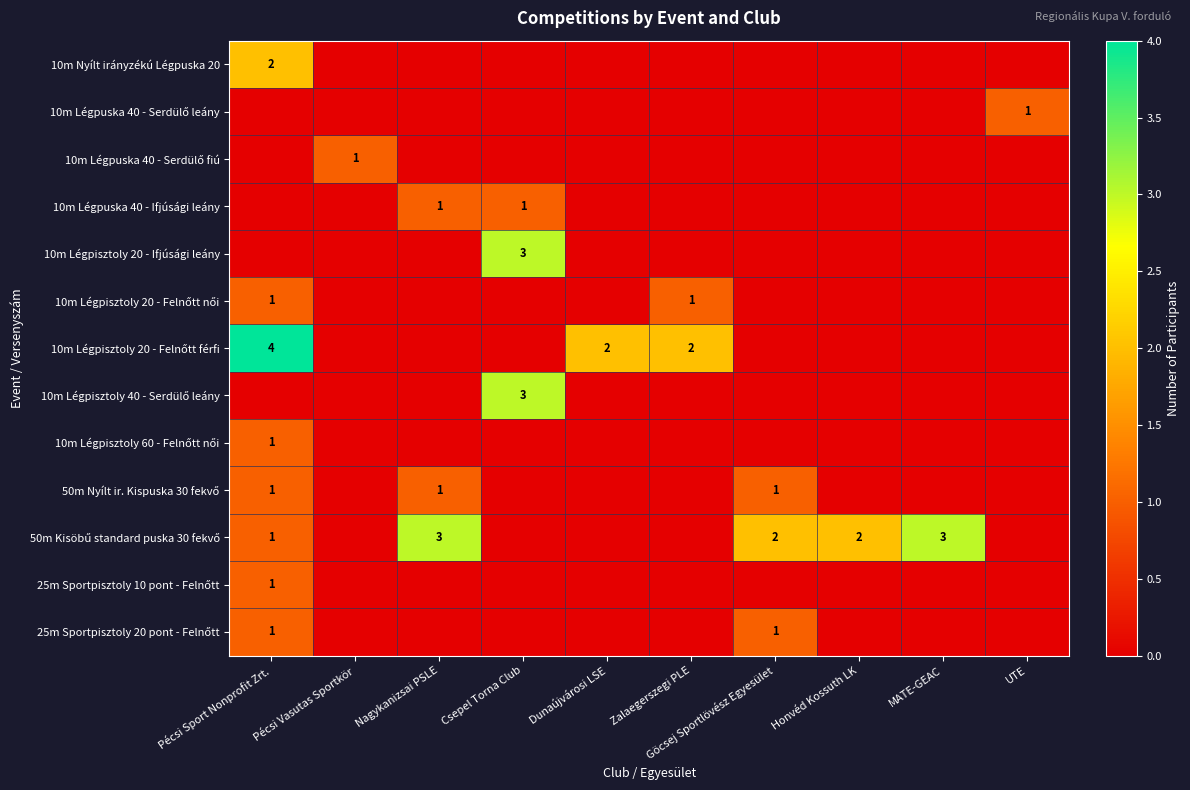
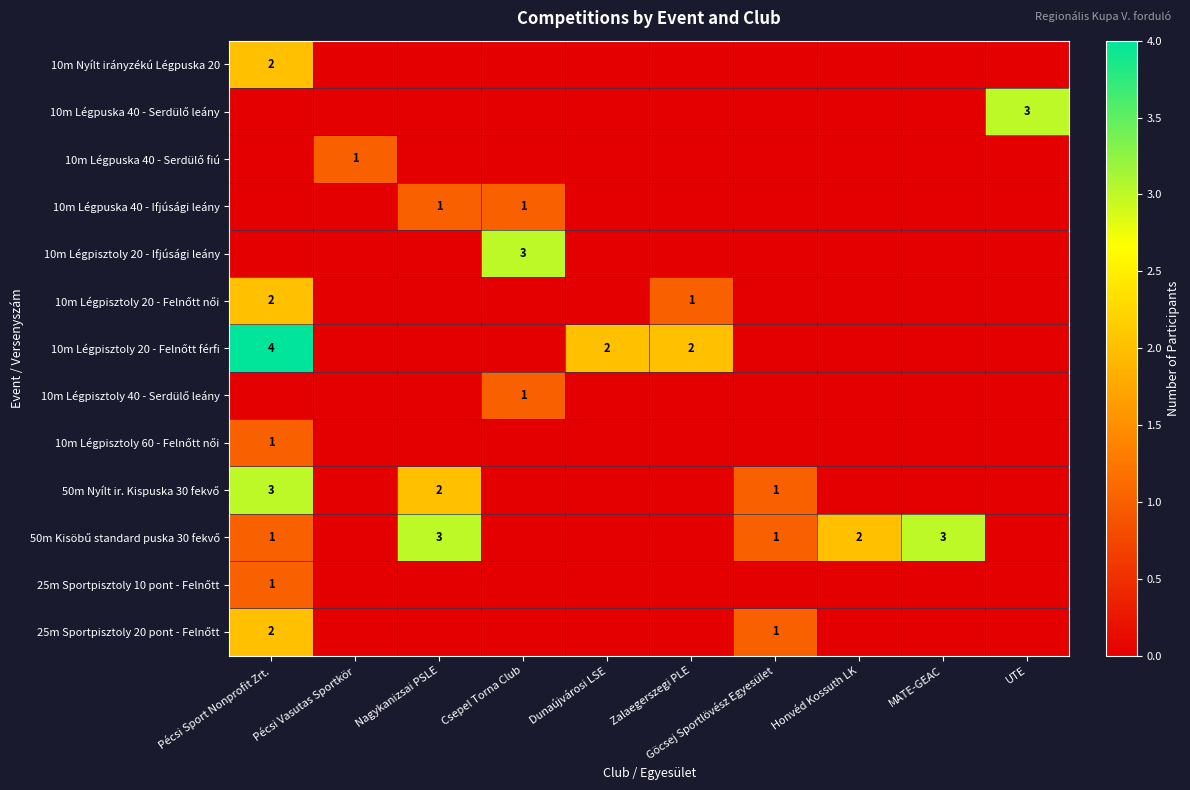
  {
    "10m Nyílt irányzékú Légpuska 20": {
      "Pécsi Sport Nonprofit Zrt.": 2
    },
    "10m Légpuska 40 - Serdülő leány": {
-     "UTE": 1
+     "UTE": 3
    },
    "10m Légpuska 40 - Serdülő fiú": {
      "Pécsi Vasutas Sportkör": 1
    },
    "10m Légpuska 40 - Ifjúsági leány": {
      "Nagykanizsai PSLE": 1,
      "Csepel Torna Club": 1
    },
    "10m Légpisztoly 20 - Ifjúsági leány": {
      "Csepel Torna Club": 3
    },
    "10m Légpisztoly 20 - Felnőtt női": {
-     "Pécsi Sport Nonprofit Zrt.": 1,
+     "Pécsi Sport Nonprofit Zrt.": 2,
      "Zalaegerszegi PLE": 1
    },
    "10m Légpisztoly 20 - Felnőtt férfi": {
      "Pécsi Sport Nonprofit Zrt.": 4,
      "Dunaújvárosi LSE": 2,
      "Zalaegerszegi PLE": 2
    },
    "10m Légpisztoly 40 - Serdülő leány": {
-     "Csepel Torna Club": 3
+     "Csepel Torna Club": 1
    },
    "10m Légpisztoly 60 - Felnőtt női": {
      "Pécsi Sport Nonprofit Zrt.": 1
    },
    "50m Nyílt ir. Kispuska 30 fekvő": {
-     "Pécsi Sport Nonprofit Zrt.": 1,
-     "Nagykanizsai PSLE": 1,
+     "Pécsi Sport Nonprofit Zrt.": 3,
+     "Nagykanizsai PSLE": 2,
      "Göcsej Sportlövész Egyesület": 1
    },
    "50m Kisöbű standard puska 30 fekvő": {
      "Pécsi Sport Nonprofit Zrt.": 1,
      "Nagykanizsai PSLE": 3,
-     "Göcsej Sportlövész Egyesület": 2,
+     "Göcsej Sportlövész Egyesület": 1,
      "Honvéd Kossuth LK": 2,
      "MATE-GEAC": 3
    },
    "25m Sportpisztoly 10 pont - Felnőtt": {
      "Pécsi Sport Nonprofit Zrt.": 1
    },
    "25m Sportpisztoly 20 pont - Felnőtt": {
-     "Pécsi Sport Nonprofit Zrt.": 1,
+     "Pécsi Sport Nonprofit Zrt.": 2,
      "Göcsej Sportlövész Egyesület": 1
    }
  }
